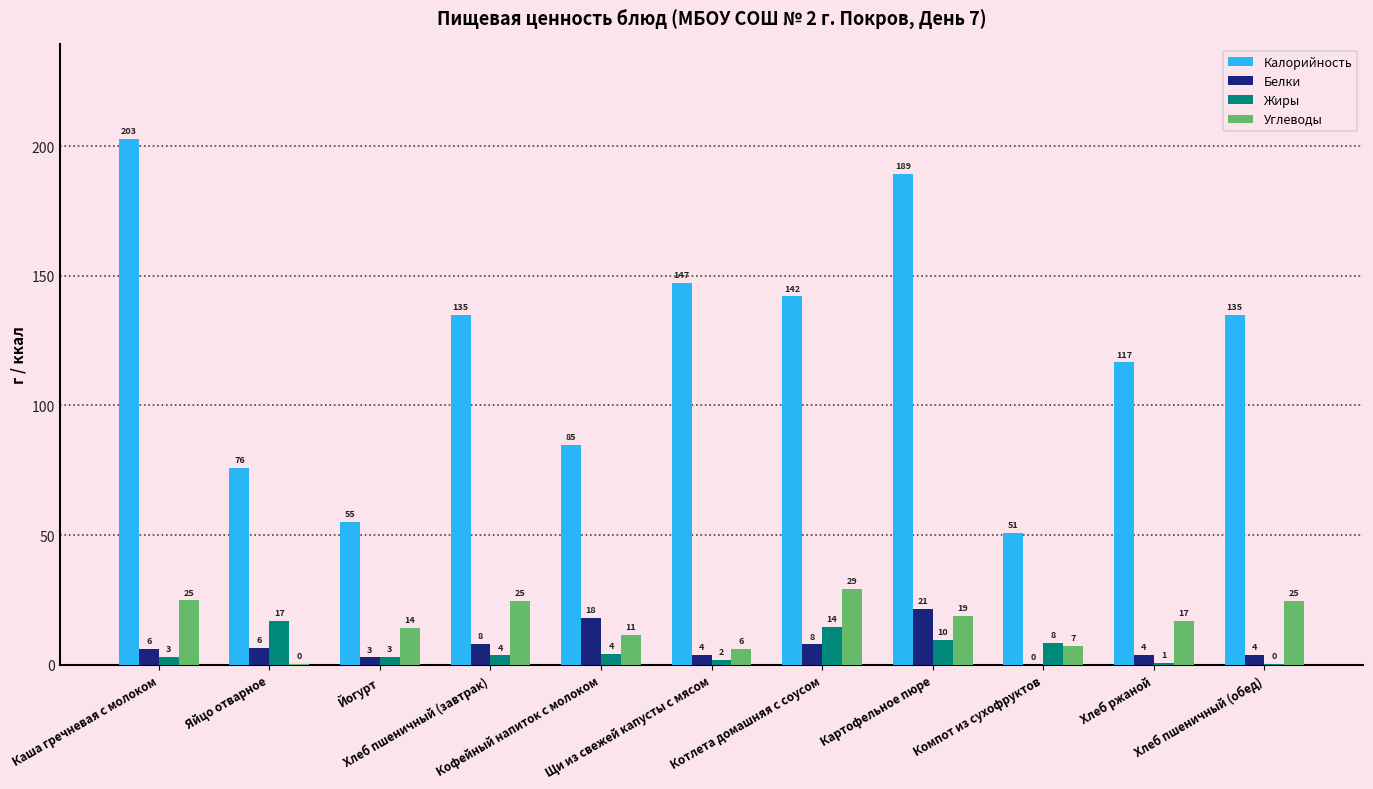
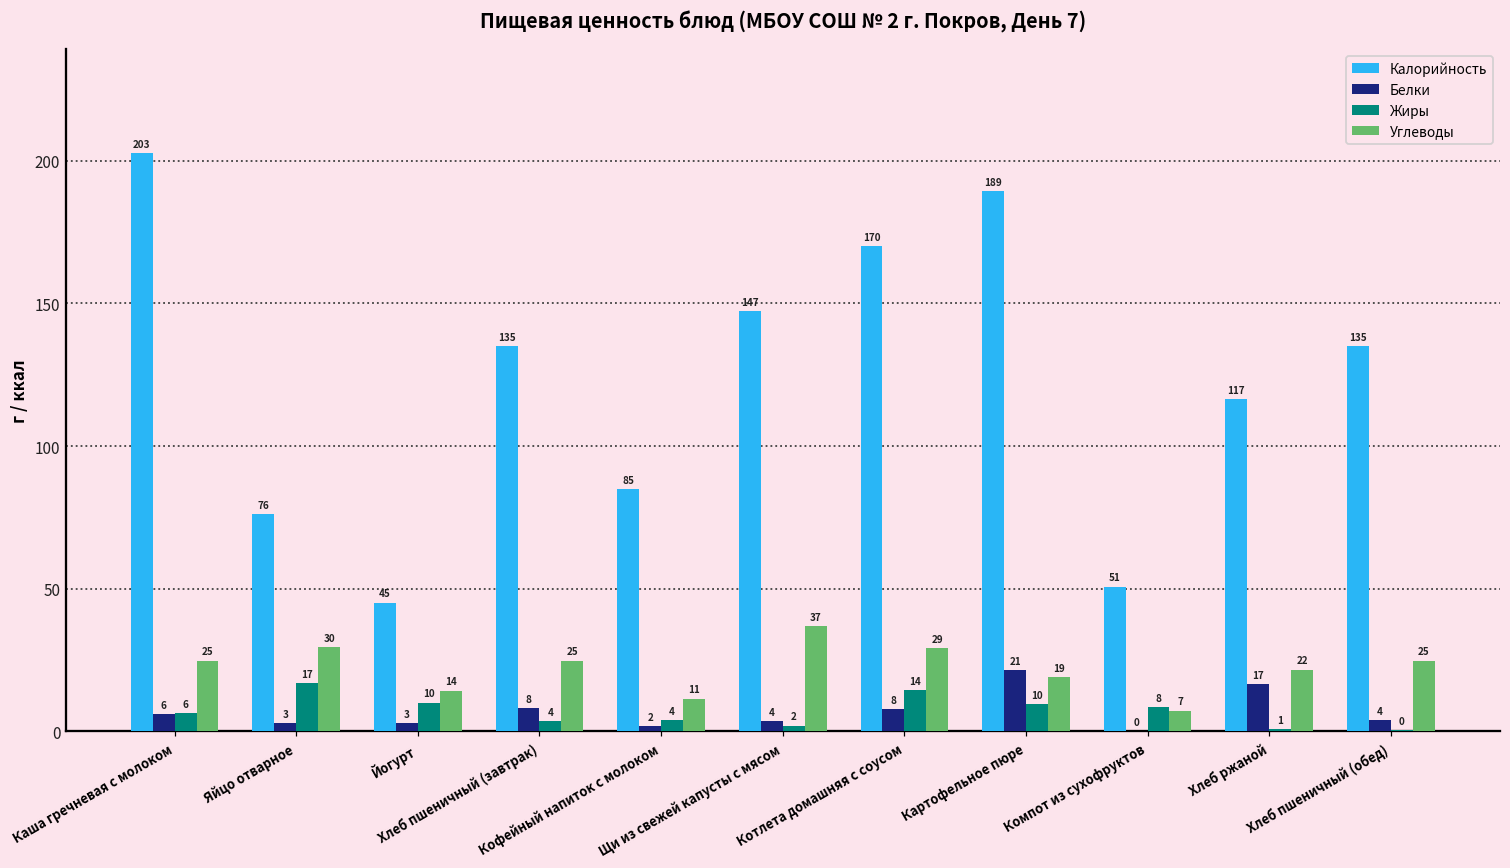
  {
    "Калорийность": {
      "Каша гречневая с молоком": 203,
      "Яйцо отварное": 76,
-     "Йогурт": 55,
+     "Йогурт": 45,
      "Хлеб пшеничный (завтрак)": 135,
      "Кофейный напиток с молоком": 85,
      "Щи из свежей капусты с мясом": 147,
-     "Котлета домашняя с соусом": 142,
+     "Котлета домашняя с соусом": 170,
      "Картофельное пюре": 189,
      "Компот из сухофруктов": 51,
      "Хлеб ржаной": 117,
      "Хлеб пшеничный (обед)": 135
    },
    "Белки": {
      "Каша гречневая с молоком": 6,
-     "Яйцо отварное": 6,
+     "Яйцо отварное": 3,
      "Йогурт": 3,
      "Хлеб пшеничный (завтрак)": 8,
-     "Кофейный напиток с молоком": 18,
+     "Кофейный напиток с молоком": 2,
      "Щи из свежей капусты с мясом": 4,
      "Котлета домашняя с соусом": 8,
      "Картофельное пюре": 21,
      "Компот из сухофруктов": 0,
-     "Хлеб ржаной": 4,
+     "Хлеб ржаной": 17,
      "Хлеб пшеничный (обед)": 4
    },
    "Жиры": {
-     "Каша гречневая с молоком": 3,
+     "Каша гречневая с молоком": 6,
      "Яйцо отварное": 17,
-     "Йогурт": 3,
+     "Йогурт": 10,
      "Хлеб пшеничный (завтрак)": 4,
      "Кофейный напиток с молоком": 4,
      "Щи из свежей капусты с мясом": 2,
      "Котлета домашняя с соусом": 14,
      "Картофельное пюре": 10,
      "Компот из сухофруктов": 8,
      "Хлеб ржаной": 1,
      "Хлеб пшеничный (обед)": 0
    },
    "Углеводы": {
      "Каша гречневая с молоком": 25,
-     "Яйцо отварное": 0,
+     "Яйцо отварное": 30,
      "Йогурт": 14,
      "Хлеб пшеничный (завтрак)": 25,
      "Кофейный напиток с молоком": 11,
-     "Щи из свежей капусты с мясом": 6,
+     "Щи из свежей капусты с мясом": 37,
      "Котлета домашняя с соусом": 29,
      "Картофельное пюре": 19,
      "Компот из сухофруктов": 7,
-     "Хлеб ржаной": 17,
+     "Хлеб ржаной": 22,
      "Хлеб пшеничный (обед)": 25
    }
  }
